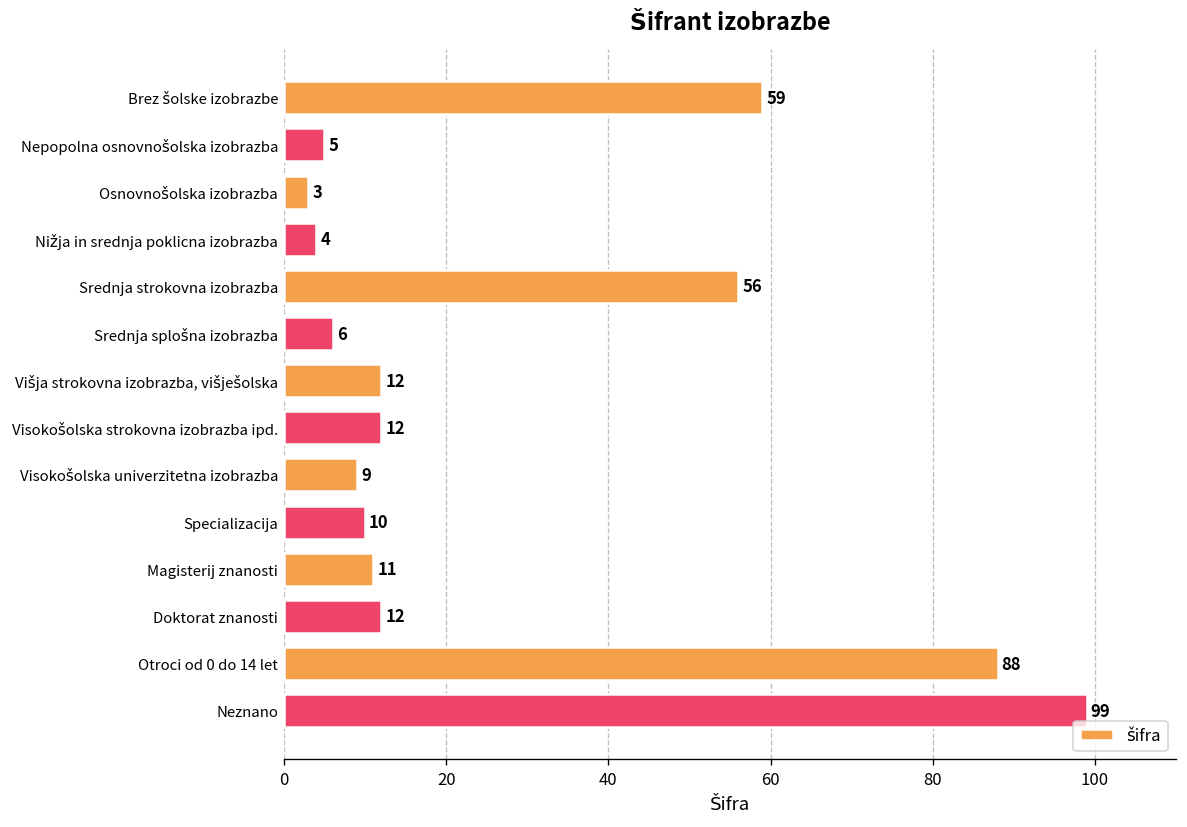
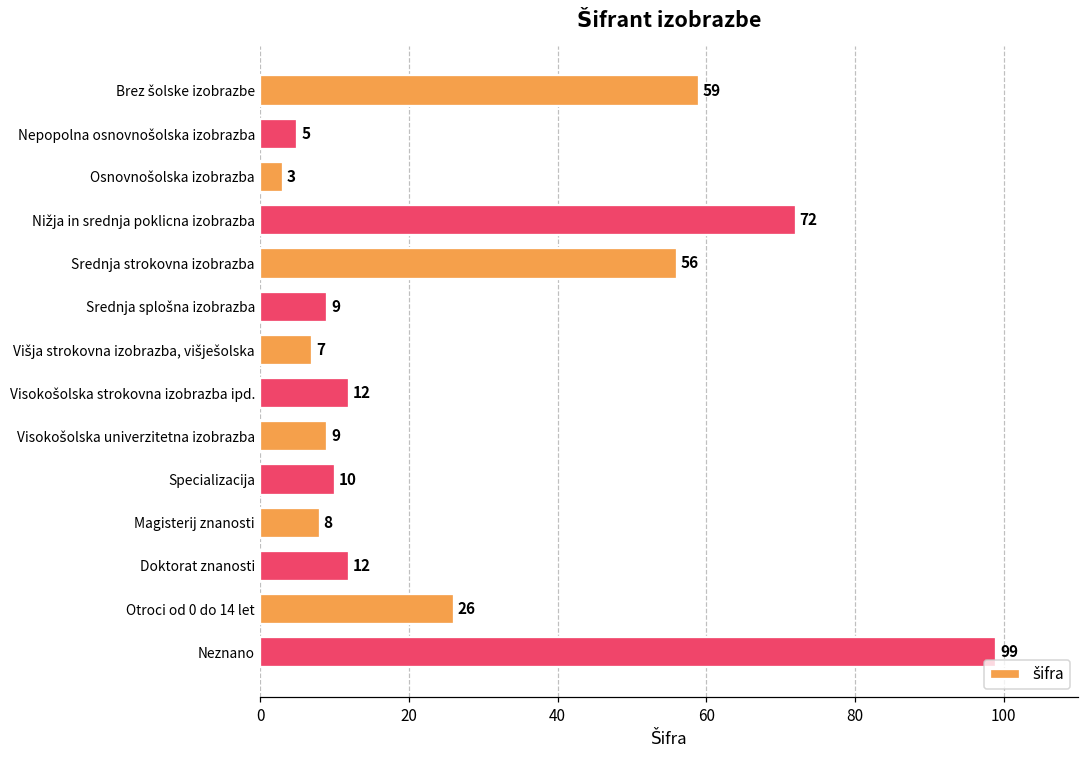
  {
    "Brez šolske izobrazbe": 59,
    "Nepopolna osnovnošolska izobrazba": 5,
    "Osnovnošolska izobrazba": 3,
-   "Nižja in srednja poklicna izobrazba": 4,
+   "Nižja in srednja poklicna izobrazba": 72,
    "Srednja strokovna izobrazba": 56,
-   "Srednja splošna izobrazba": 6,
-   "Višja strokovna izobrazba, višješolska": 12,
+   "Srednja splošna izobrazba": 9,
+   "Višja strokovna izobrazba, višješolska": 7,
    "Visokošolska strokovna izobrazba ipd.": 12,
    "Visokošolska univerzitetna izobrazba": 9,
    "Specializacija": 10,
-   "Magisterij znanosti": 11,
+   "Magisterij znanosti": 8,
    "Doktorat znanosti": 12,
-   "Otroci od 0 do 14 let": 88,
+   "Otroci od 0 do 14 let": 26,
    "Neznano": 99
  }
